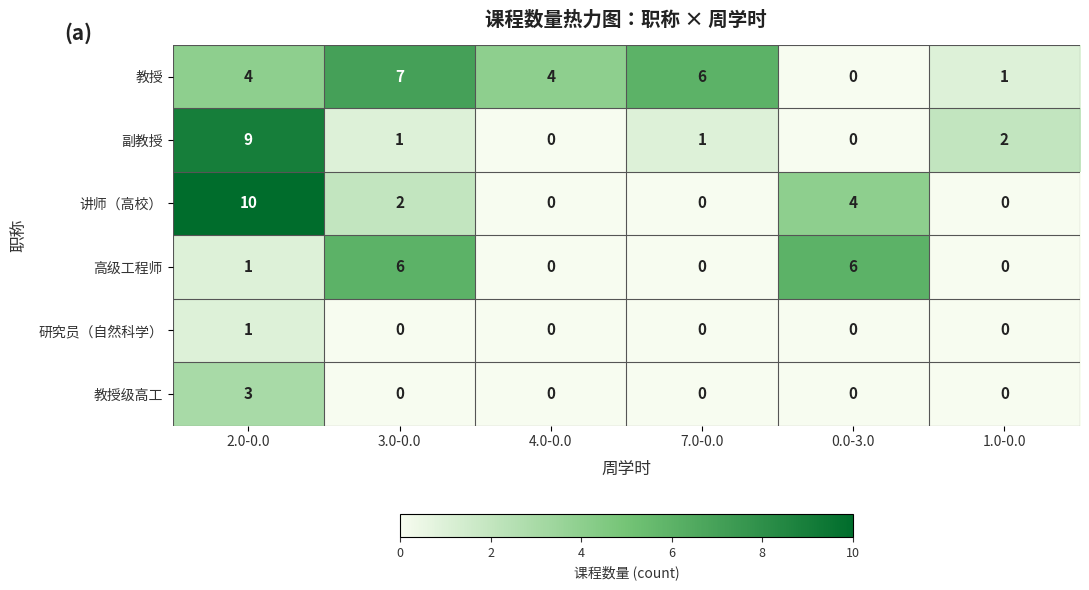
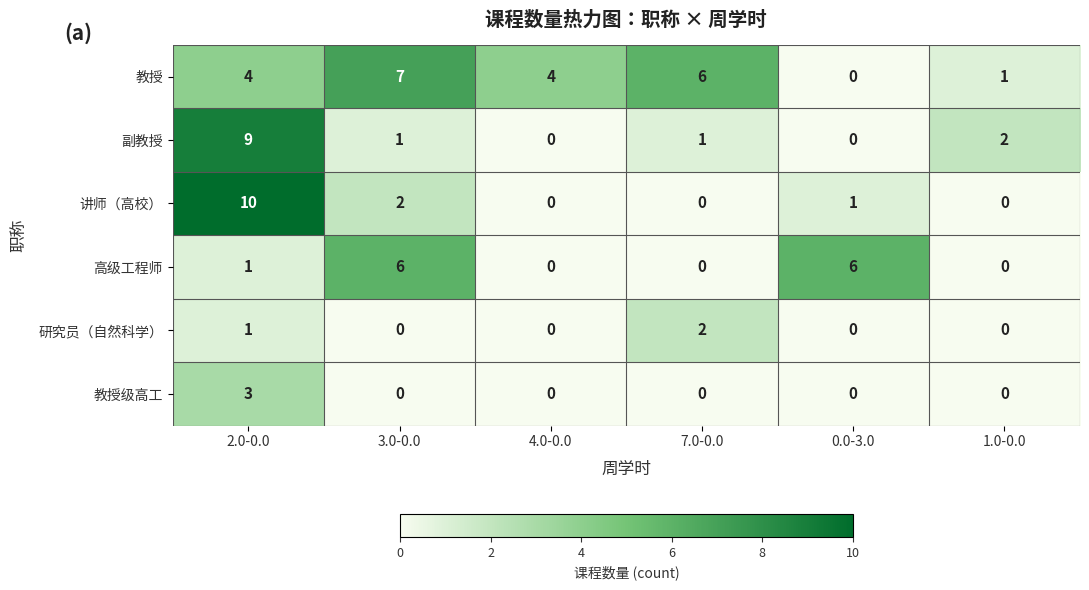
  {
    "教授": {
      "2.0-0.0": 4,
      "3.0-0.0": 7,
      "4.0-0.0": 4,
      "7.0-0.0": 6,
      "0.0-3.0": 0,
      "1.0-0.0": 1
    },
    "副教授": {
      "2.0-0.0": 9,
      "3.0-0.0": 1,
      "4.0-0.0": 0,
      "7.0-0.0": 1,
      "0.0-3.0": 0,
      "1.0-0.0": 2
    },
    "讲师（高校）": {
      "2.0-0.0": 10,
      "3.0-0.0": 2,
      "4.0-0.0": 0,
      "7.0-0.0": 0,
-     "0.0-3.0": 4,
+     "0.0-3.0": 1,
      "1.0-0.0": 0
    },
    "高级工程师": {
      "2.0-0.0": 1,
      "3.0-0.0": 6,
      "4.0-0.0": 0,
      "7.0-0.0": 0,
      "0.0-3.0": 6,
      "1.0-0.0": 0
    },
    "研究员（自然科学）": {
      "2.0-0.0": 1,
      "3.0-0.0": 0,
      "4.0-0.0": 0,
-     "7.0-0.0": 0,
+     "7.0-0.0": 2,
      "0.0-3.0": 0,
      "1.0-0.0": 0
    },
    "教授级高工": {
      "2.0-0.0": 3,
      "3.0-0.0": 0,
      "4.0-0.0": 0,
      "7.0-0.0": 0,
      "0.0-3.0": 0,
      "1.0-0.0": 0
    }
  }
